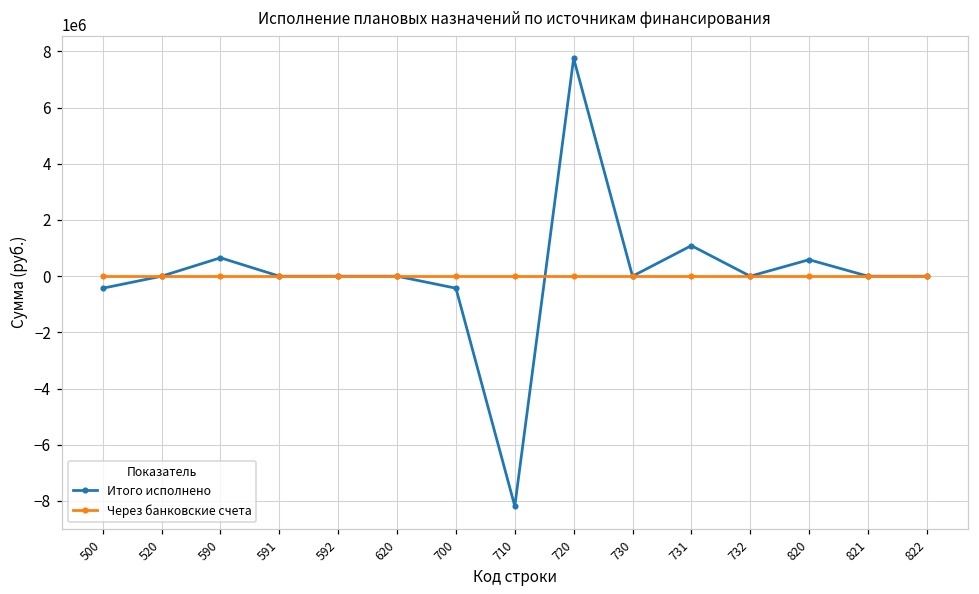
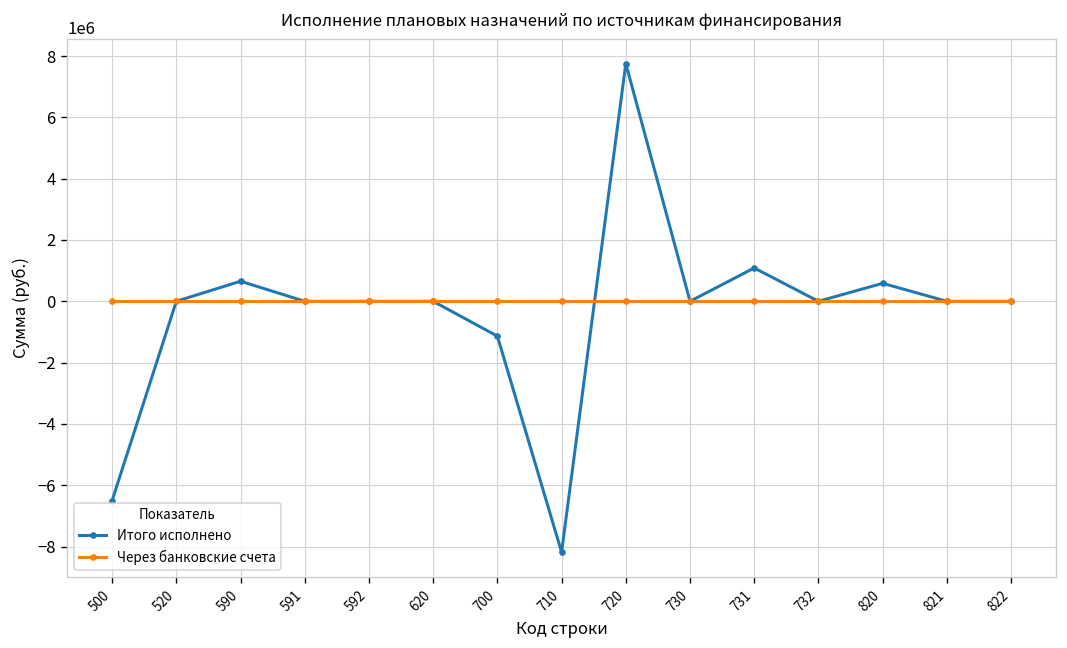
  {
    "Итого исполнено": {
-     "500": -400000,
+     "500": -6500000,
      "590": 700000,
-     "700": -400000,
+     "700": -1100000,
      "710": -8200000,
      "720": 7800000,
      "731": 1100000,
      "820": 600000
    },
    "Через банковские счета": {
      "500": 0,
      "590": 0,
      "700": 0,
      "710": 0,
      "720": 0,
      "731": 0,
      "820": 0
    }
  }
